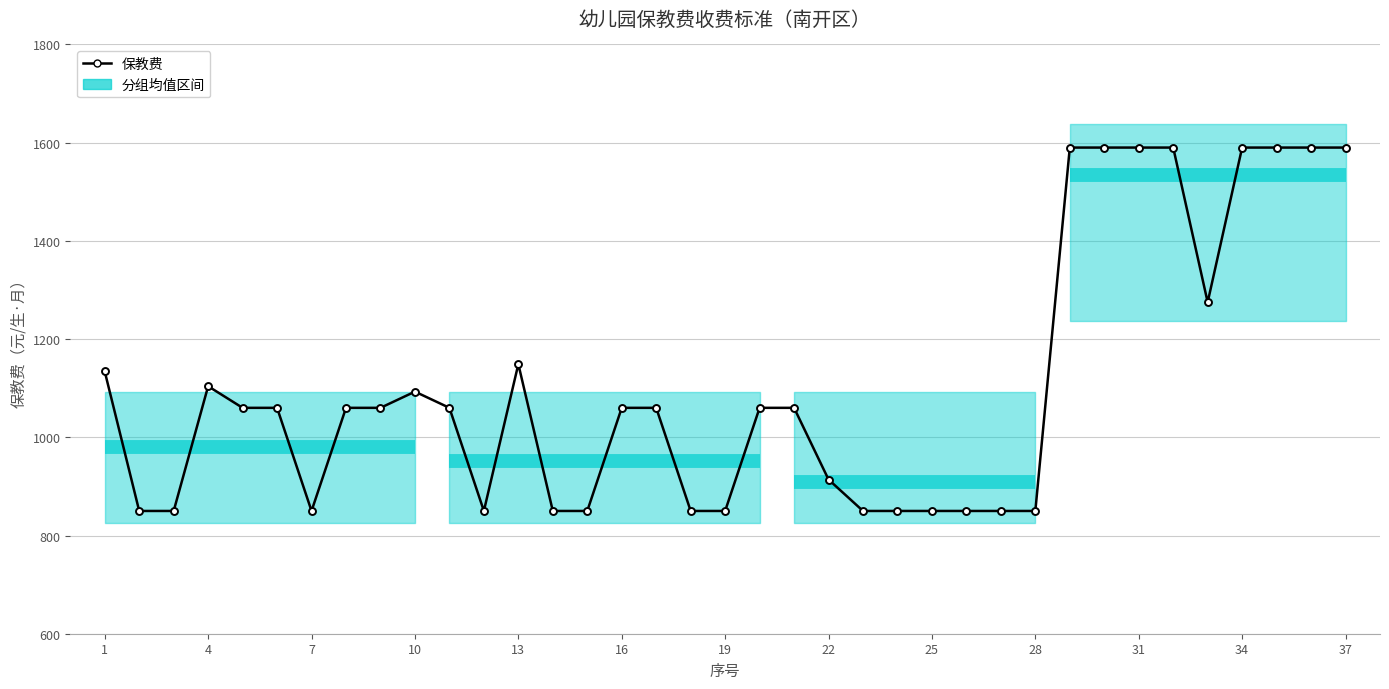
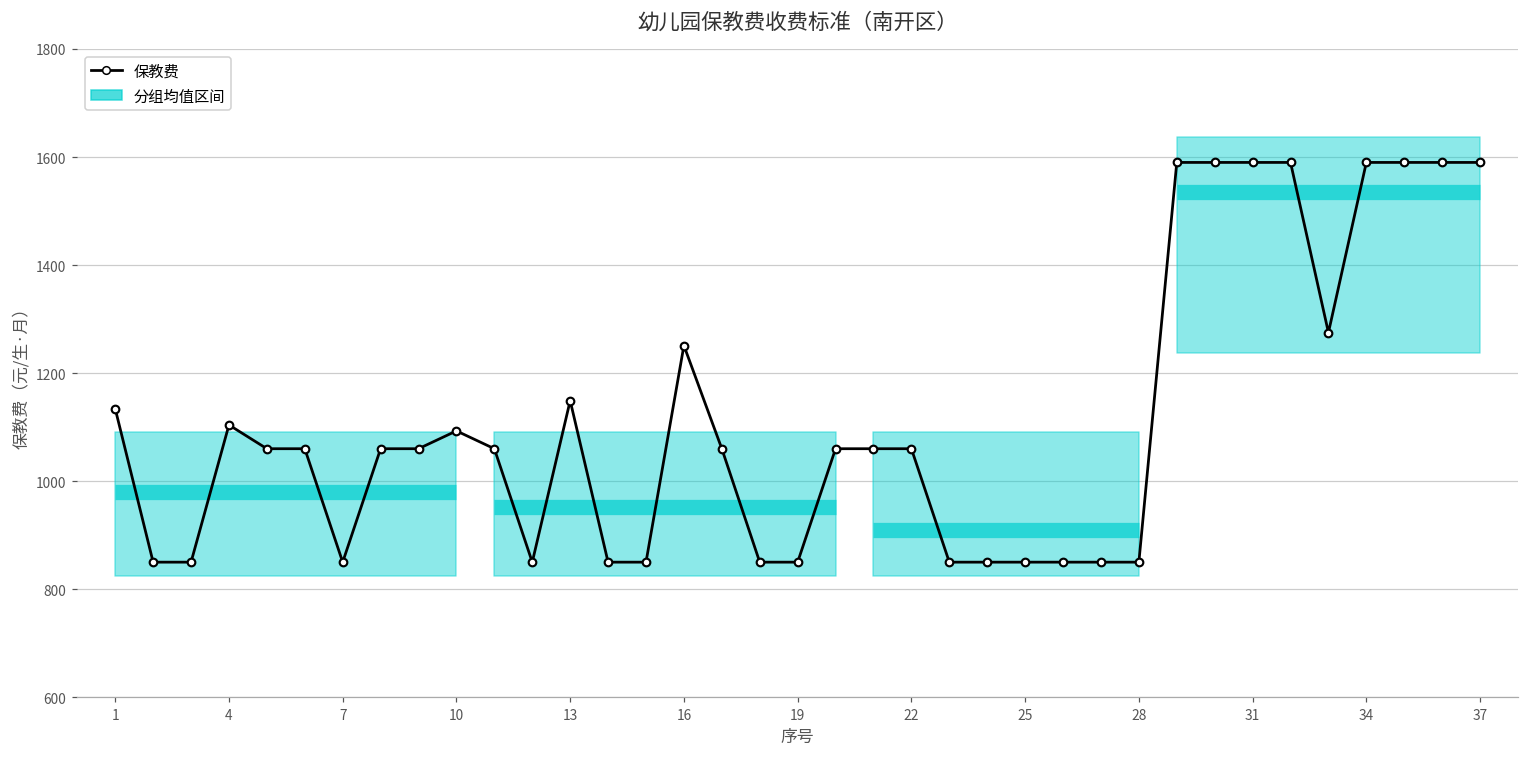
  {
    "1": 1130,
    "4": 1100,
    "7": 850,
    "10": 1090,
    "13": 1150,
-   "16": 1060,
+   "16": 1250,
    "19": 850,
-   "22": 910,
+   "22": 1060,
    "25": 850,
    "28": 850,
    "31": 1590,
    "34": 1590,
    "37": 1590
  }
